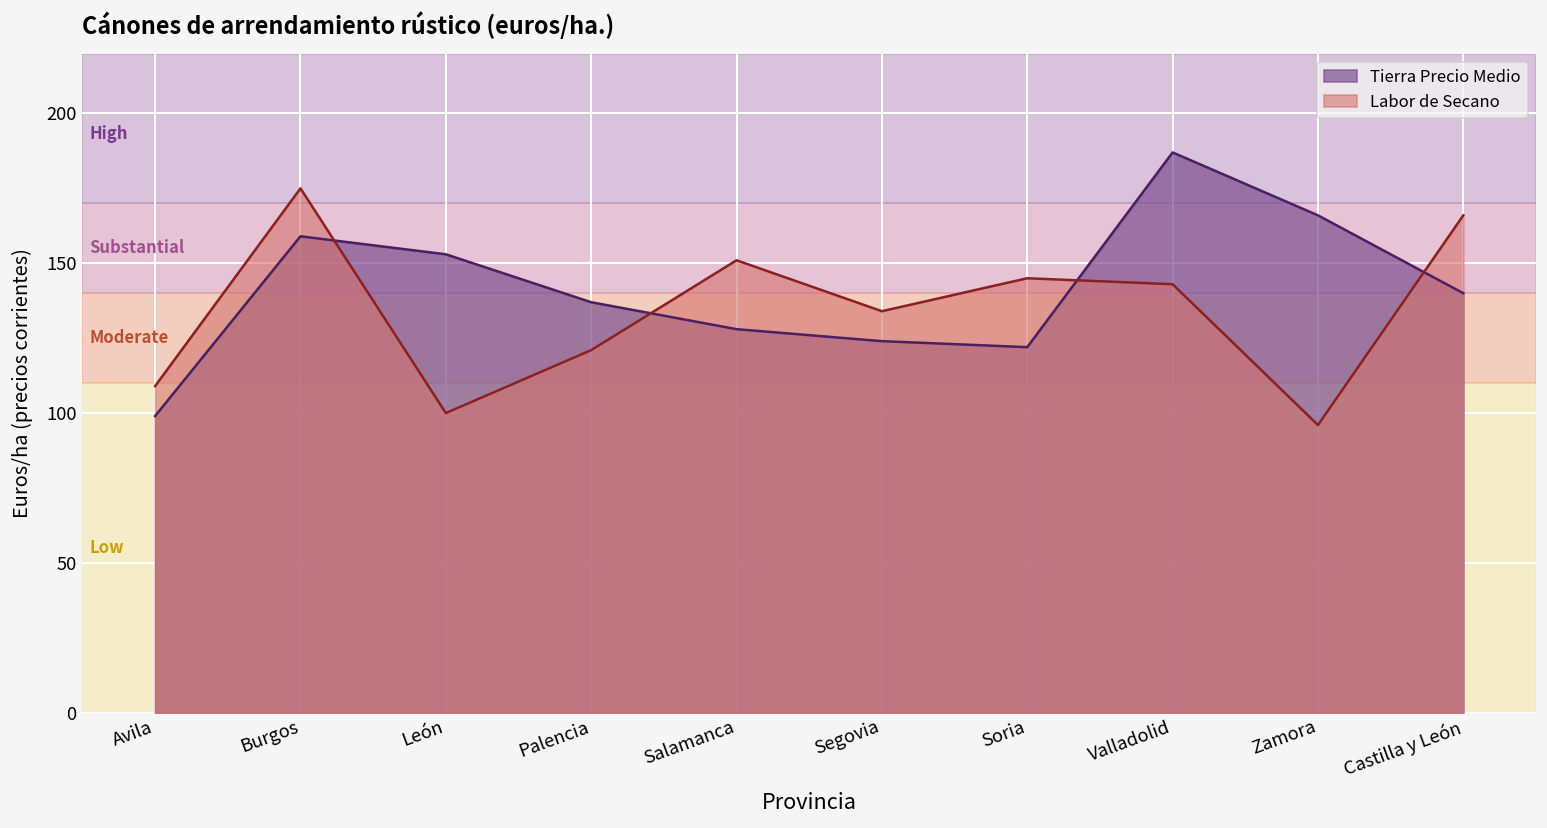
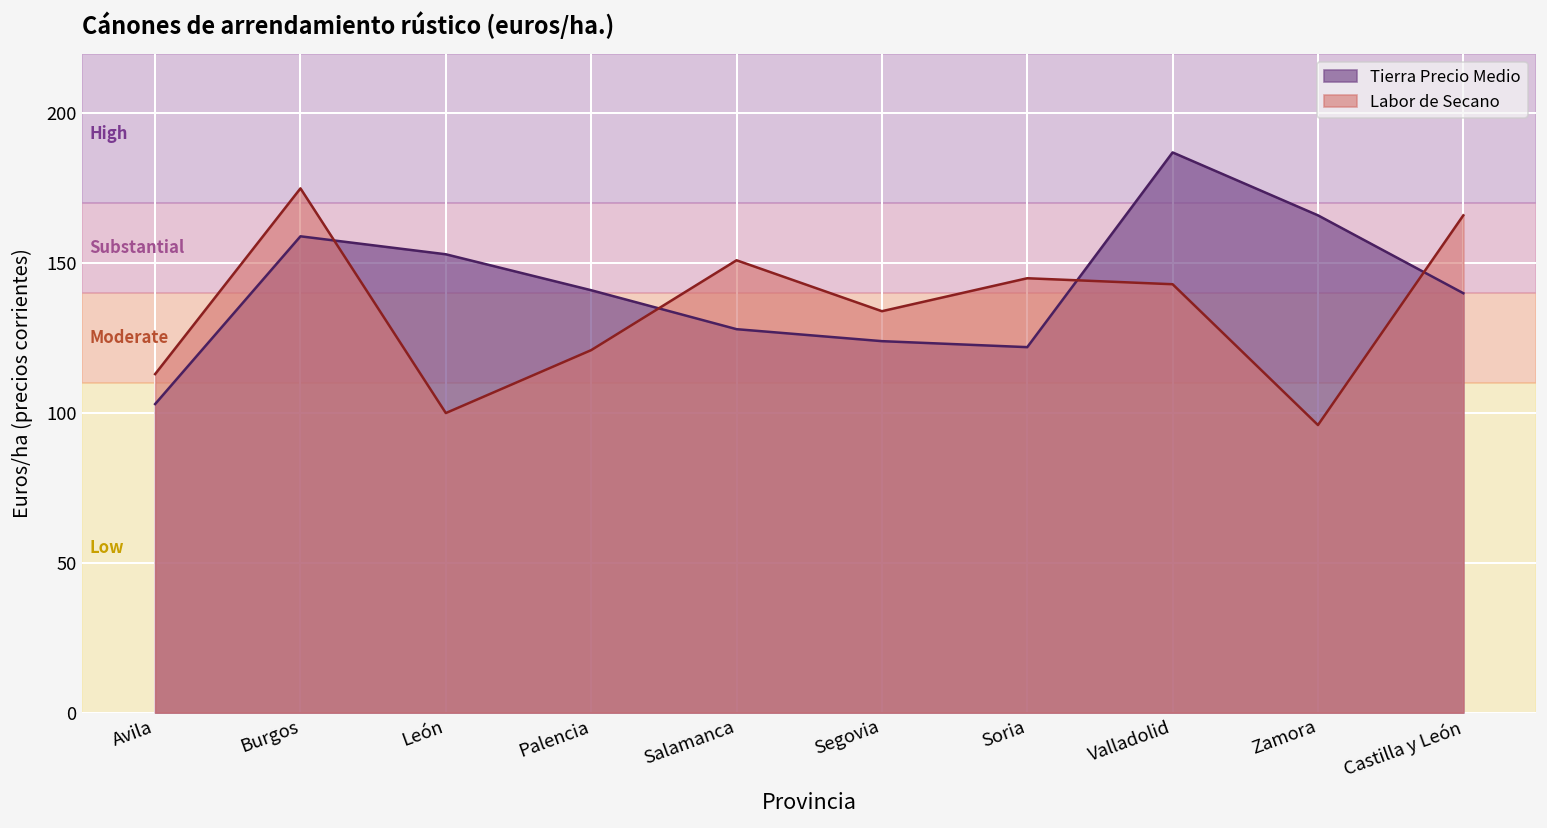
  {
    "Tierra Precio Medio": {
-     "Avila": 99,
+     "Avila": 103,
      "Burgos": 159,
      "León": 153,
-     "Palencia": 137,
+     "Palencia": 141,
      "Salamanca": 128,
      "Segovia": 124,
      "Soria": 122,
      "Valladolid": 187,
      "Zamora": 166,
      "Castilla y León": 140
    },
    "Labor de Secano": {
-     "Avila": 109,
+     "Avila": 113,
      "Burgos": 175,
      "León": 100,
      "Palencia": 121,
      "Salamanca": 151,
      "Segovia": 134,
      "Soria": 145,
      "Valladolid": 143,
      "Zamora": 96,
      "Castilla y León": 166
    }
  }
